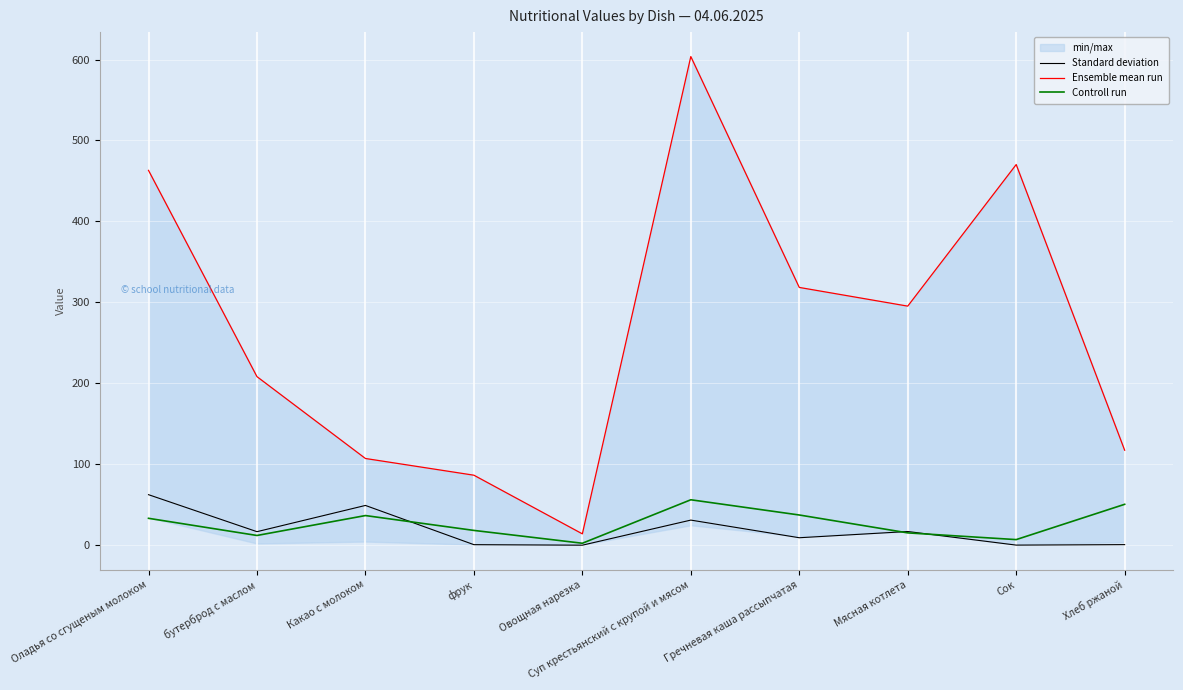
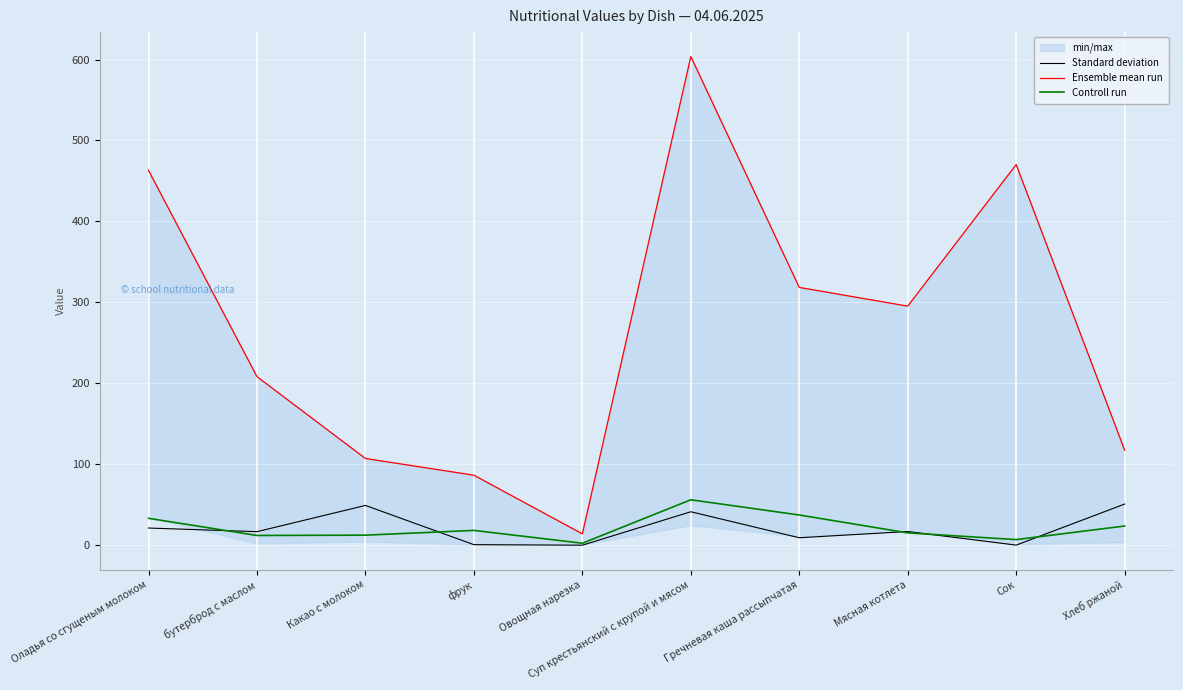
  {
    "Standard deviation": {
-     "Оладья со сгущеным молоком": 60,
+     "Оладья со сгущеным молоком": 20,
      "бутерброд с маслом": 20,
      "Какао с молоком": 50,
      "фрук": 0,
-     "Суп крестьянский с крупой и мясом": 30,
+     "Суп крестьянский с крупой и мясом": 40,
      "Гречневая каша рассыпчатая": 10,
      "Сок": 0,
-     "Хлеб ржаной": 0
+     "Хлеб ржаной": 50
    },
    "min/max": {
      "Оладья со сгущеным молоком": 460,
      "бутерброд с маслом": 210,
      "Какао с молоком": 110,
      "фрук": 90,
      "Овощная нарезка": 10,
      "Суп крестьянский с крупой и мясом": 600,
      "Гречневая каша рассыпчатая": 320,
      "Мясная котлета": 300,
      "Сок": 470,
      "Хлеб ржаной": 120
    },
    "Controll run": {
      "Оладья со сгущеным молоком": 30,
      "бутерброд с маслом": 10,
-     "Какао с молоком": 40,
+     "Какао с молоком": 10,
      "фрук": 20,
      "Суп крестьянский с крупой и мясом": 60,
      "Гречневая каша рассыпчатая": 40,
      "Сок": 10,
-     "Хлеб ржаной": 50
+     "Хлеб ржаной": 20
    }
  }
